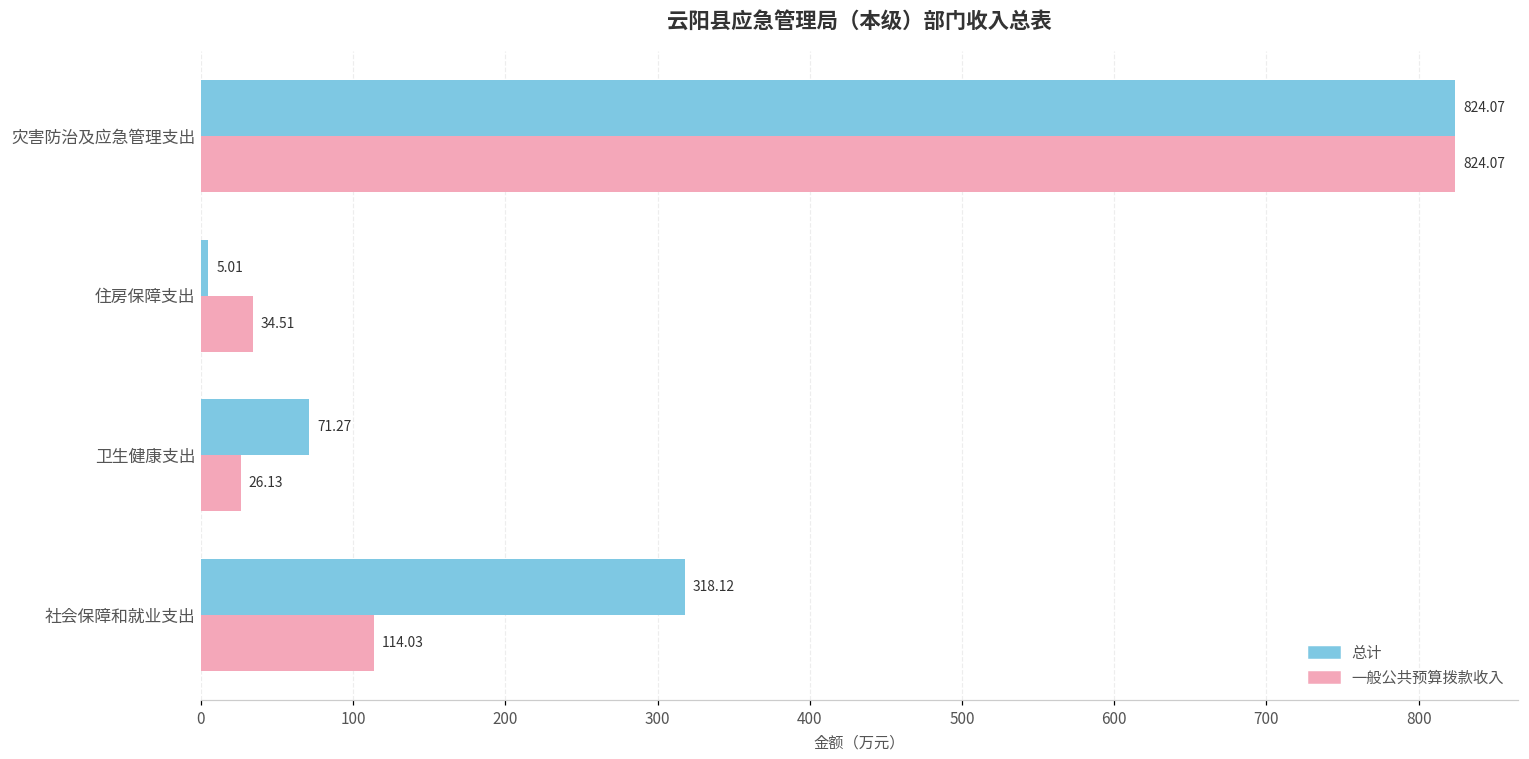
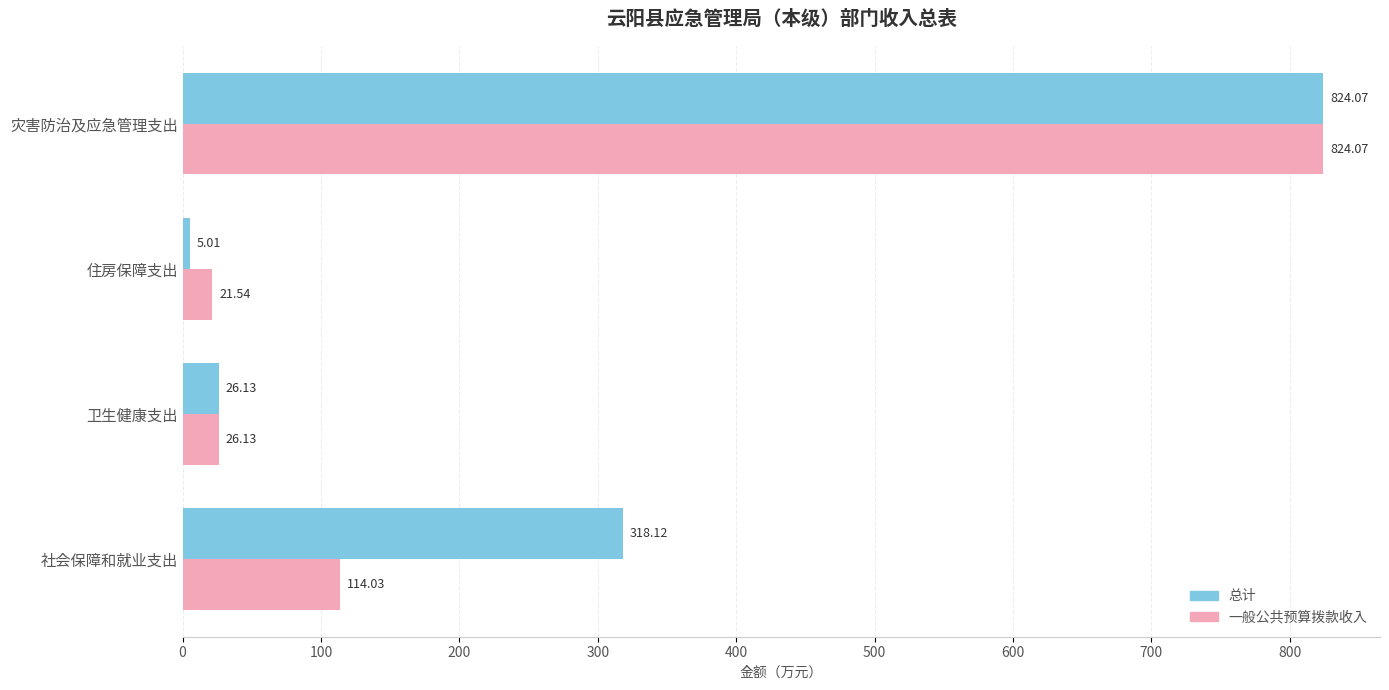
  {
    "总计": {
      "灾害防治及应急管理支出": 824.07,
      "住房保障支出": 5.01,
-     "卫生健康支出": 71.27,
+     "卫生健康支出": 26.13,
      "社会保障和就业支出": 318.12
    },
    "一般公共预算拨款收入": {
      "灾害防治及应急管理支出": 824.07,
-     "住房保障支出": 34.51,
+     "住房保障支出": 21.54,
      "卫生健康支出": 26.13,
      "社会保障和就业支出": 114.03
    }
  }
